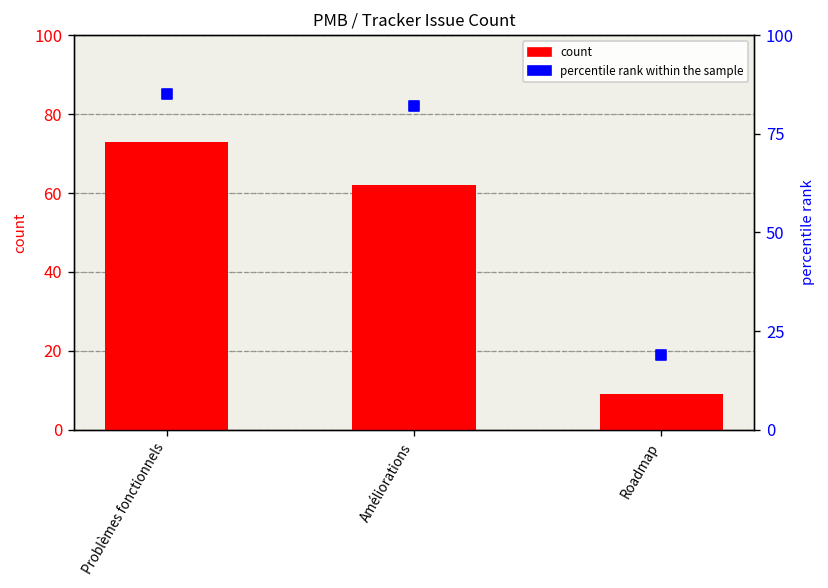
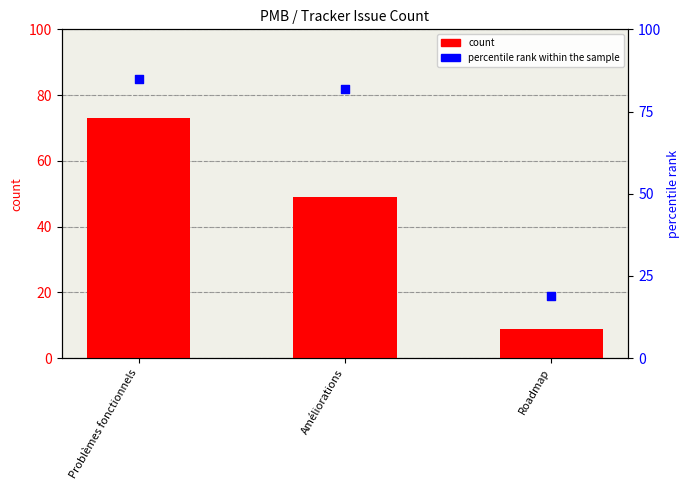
  {
    "count": {
      "Problèmes fonctionnels": 73,
-     "Améliorations": 62,
+     "Améliorations": 49,
      "Roadmap": 9
    }
  }
